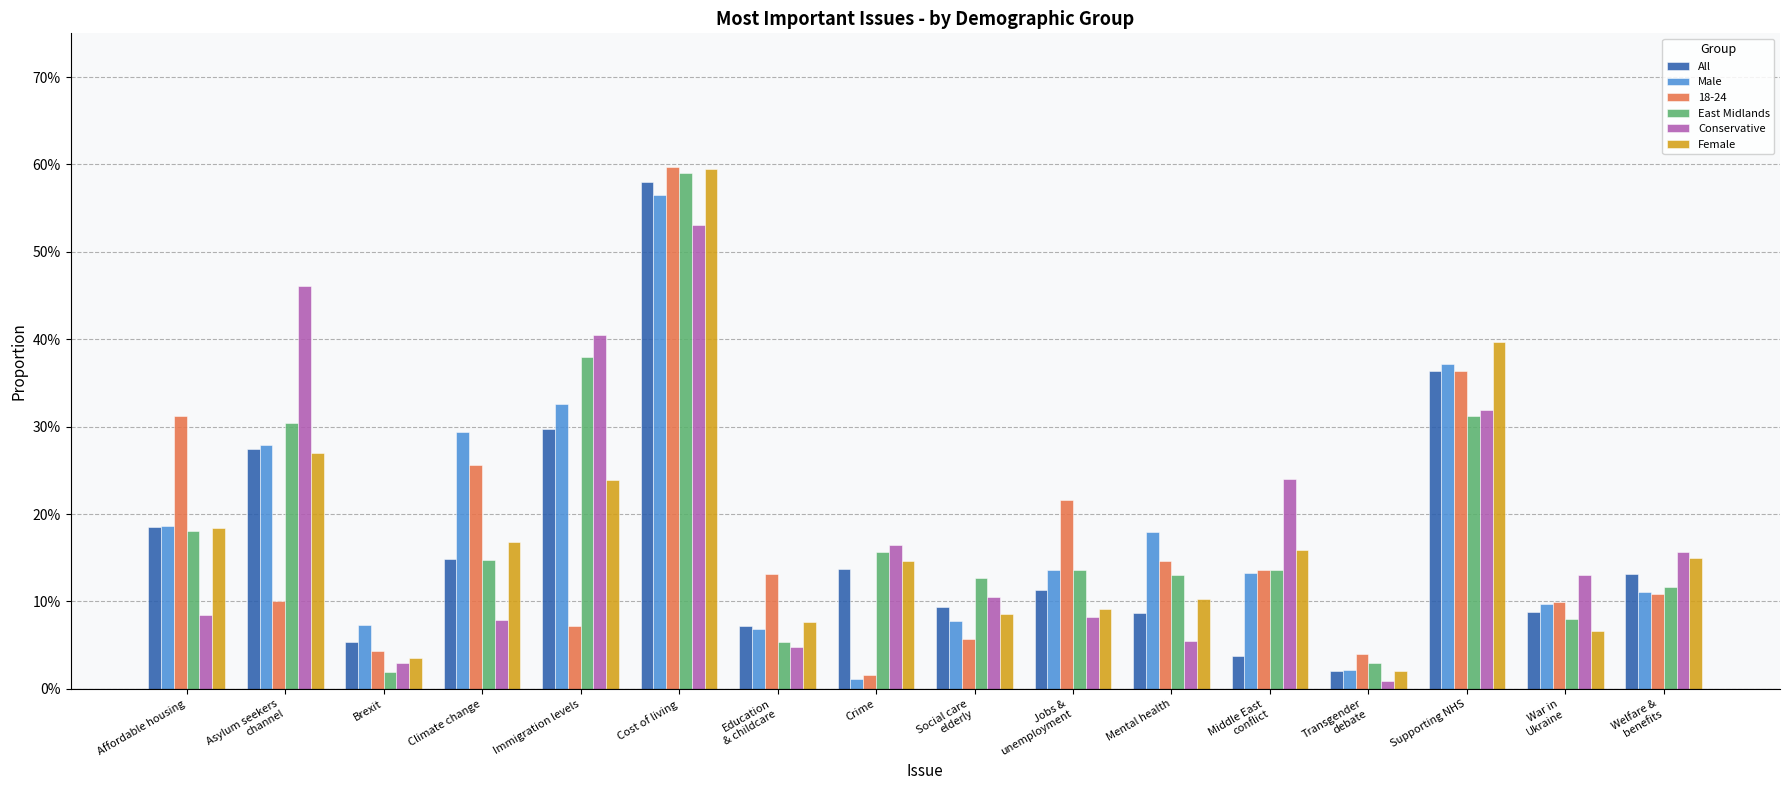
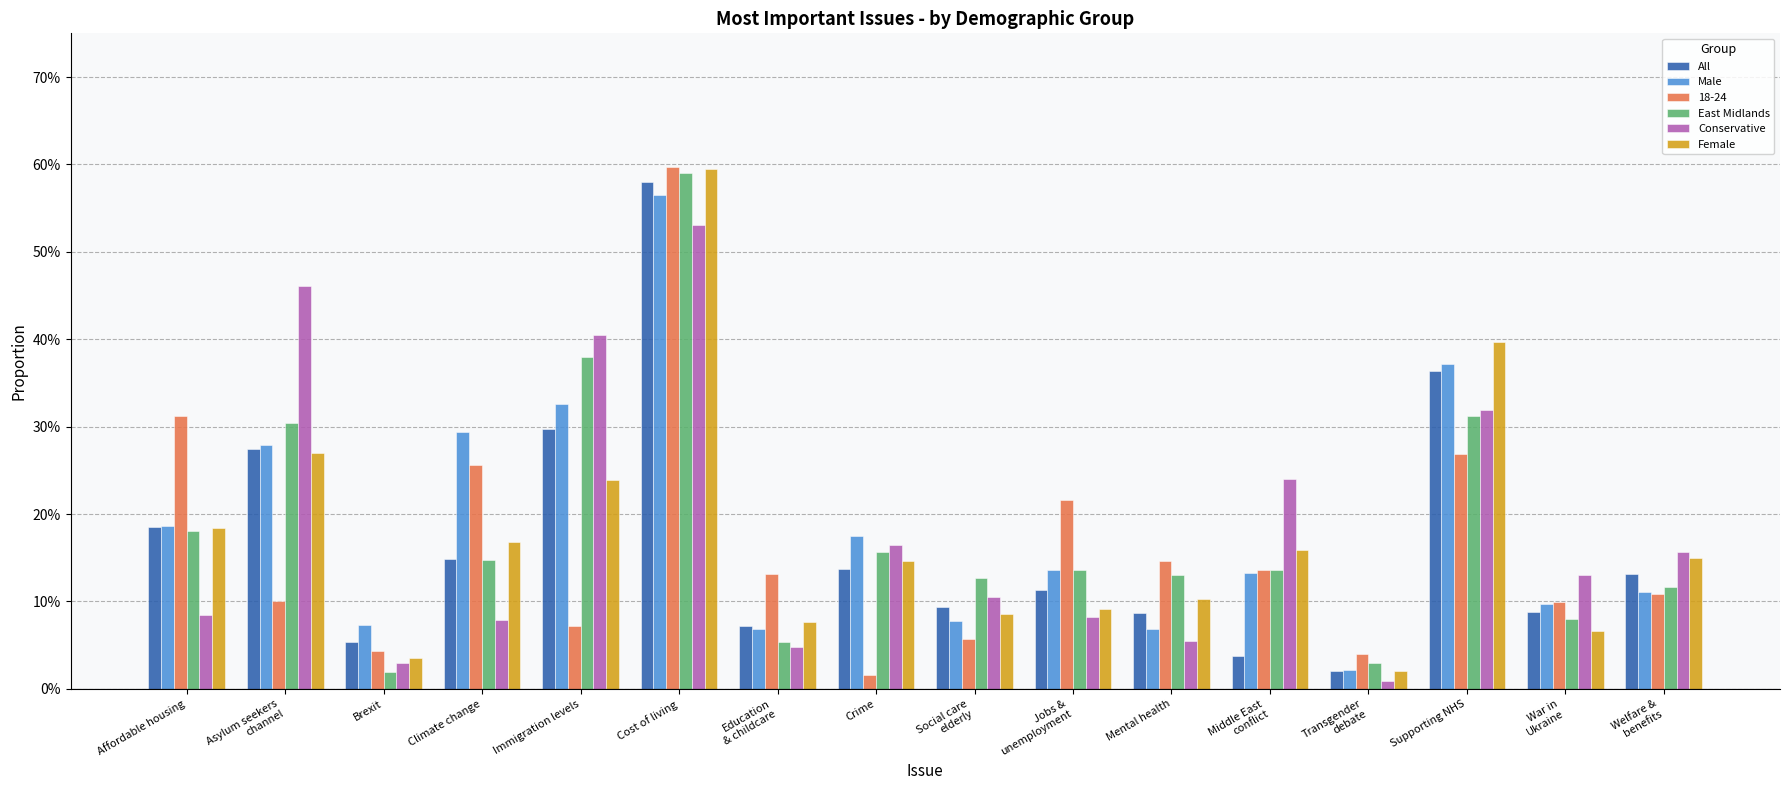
  {
    "All": {
      "Affordable housing": "19%",
      "Asylum seekers channel": "27%",
      "Brexit": "5%",
      "Climate change": "15%",
      "Immigration levels": "30%",
      "Cost of living": "58%",
      "Education & childcare": "7%",
      "Crime": "14%",
      "Social care elderly": "9%",
      "Jobs & unemployment": "11%",
      "Mental health": "9%",
      "Middle East conflict": "4%",
      "Transgender debate": "2%",
      "Supporting NHS": "36%",
      "War in Ukraine": "9%",
      "Welfare & benefits": "13%"
    },
    "Male": {
      "Affordable housing": "19%",
      "Asylum seekers channel": "28%",
      "Brexit": "7%",
      "Climate change": "29%",
      "Immigration levels": "33%",
      "Cost of living": "57%",
      "Education & childcare": "7%",
-     "Crime": "1%",
+     "Crime": "17%",
      "Social care elderly": "8%",
      "Jobs & unemployment": "14%",
-     "Mental health": "18%",
+     "Mental health": "7%",
      "Middle East conflict": "13%",
      "Transgender debate": "2%",
      "Supporting NHS": "37%",
      "War in Ukraine": "10%",
      "Welfare & benefits": "11%"
    },
    "18-24": {
      "Affordable housing": "31%",
      "Asylum seekers channel": "10%",
      "Brexit": "4%",
      "Climate change": "26%",
      "Immigration levels": "7%",
      "Cost of living": "60%",
      "Education & childcare": "13%",
      "Crime": "2%",
      "Social care elderly": "6%",
      "Jobs & unemployment": "22%",
      "Mental health": "15%",
      "Middle East conflict": "14%",
      "Transgender debate": "4%",
-     "Supporting NHS": "36%",
+     "Supporting NHS": "27%",
      "War in Ukraine": "10%",
      "Welfare & benefits": "11%"
    },
    "East Midlands": {
      "Affordable housing": "18%",
      "Asylum seekers channel": "30%",
      "Brexit": "2%",
      "Climate change": "15%",
      "Immigration levels": "38%",
      "Cost of living": "59%",
      "Education & childcare": "5%",
      "Crime": "16%",
      "Social care elderly": "13%",
      "Jobs & unemployment": "14%",
      "Mental health": "13%",
      "Middle East conflict": "14%",
      "Transgender debate": "3%",
      "Supporting NHS": "31%",
      "War in Ukraine": "8%",
      "Welfare & benefits": "12%"
    },
    "Conservative": {
      "Affordable housing": "9%",
      "Asylum seekers channel": "46%",
      "Brexit": "3%",
      "Climate change": "8%",
      "Immigration levels": "41%",
      "Cost of living": "53%",
      "Education & childcare": "5%",
      "Crime": "16%",
      "Social care elderly": "11%",
      "Jobs & unemployment": "8%",
      "Mental health": "6%",
      "Middle East conflict": "24%",
      "Transgender debate": "1%",
      "Supporting NHS": "32%",
      "War in Ukraine": "13%",
      "Welfare & benefits": "16%"
    },
    "Female": {
      "Affordable housing": "18%",
      "Asylum seekers channel": "27%",
      "Brexit": "4%",
      "Climate change": "17%",
      "Immigration levels": "24%",
      "Cost of living": "59%",
      "Education & childcare": "8%",
      "Crime": "15%",
      "Social care elderly": "9%",
      "Jobs & unemployment": "9%",
      "Mental health": "10%",
      "Middle East conflict": "16%",
      "Transgender debate": "2%",
      "Supporting NHS": "40%",
      "War in Ukraine": "7%",
      "Welfare & benefits": "15%"
    }
  }
